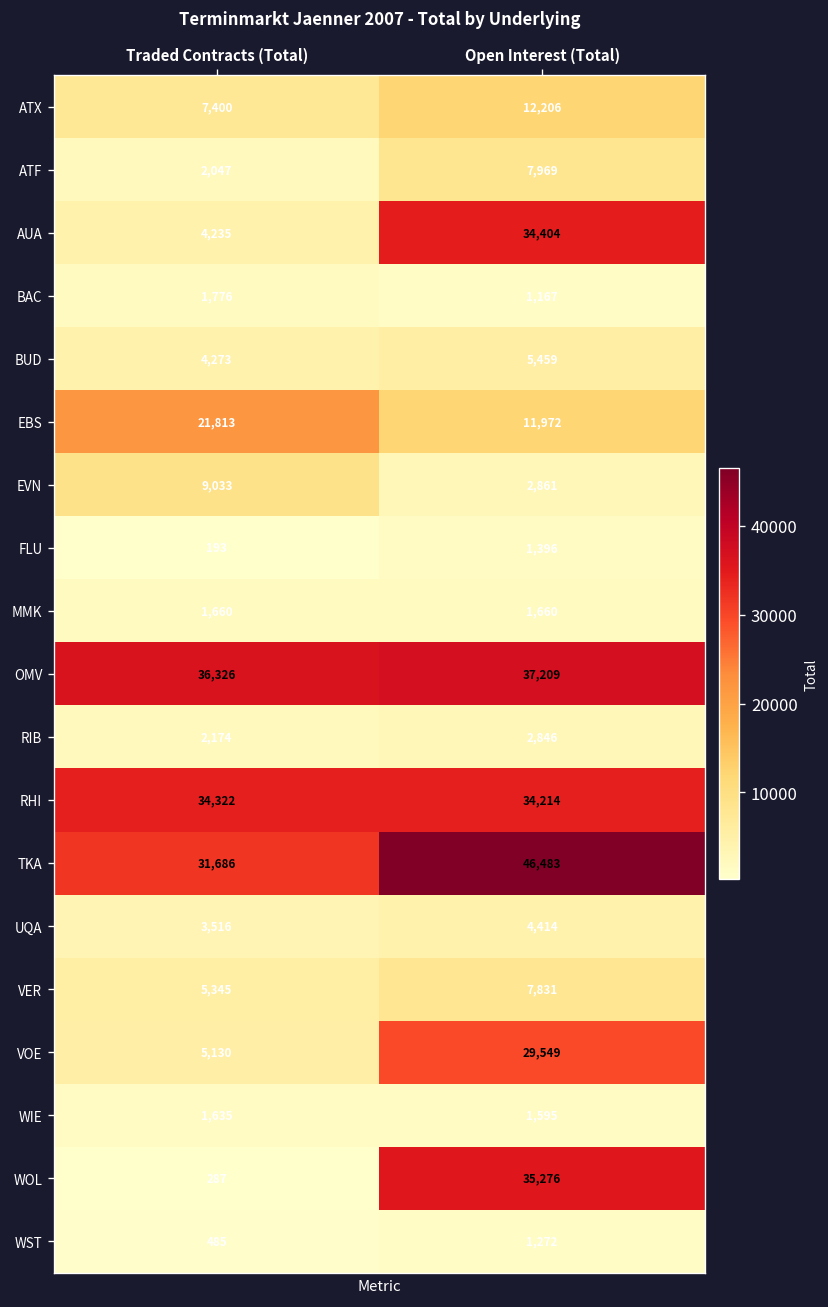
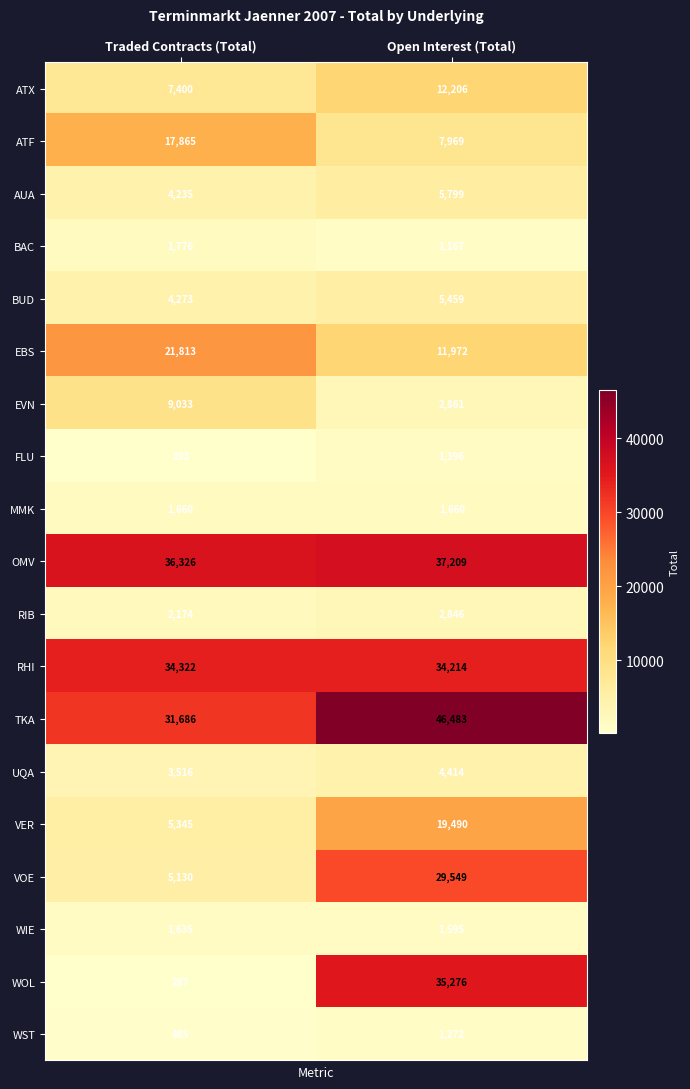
  {
    "ATX": {
      "Traded Contracts (Total)": "7,400",
      "Open Interest (Total)": "12,206"
    },
    "ATF": {
-     "Traded Contracts (Total)": "2,047",
+     "Traded Contracts (Total)": "17,865",
      "Open Interest (Total)": "7,969"
    },
    "AUA": {
      "Traded Contracts (Total)": "4,235",
-     "Open Interest (Total)": "34,404"
+     "Open Interest (Total)": "5,799"
    },
    "BAC": {
      "Traded Contracts (Total)": "1,776",
      "Open Interest (Total)": "1,167"
    },
    "BUD": {
      "Traded Contracts (Total)": "4,273",
      "Open Interest (Total)": "5,459"
    },
    "EBS": {
      "Traded Contracts (Total)": "21,813",
      "Open Interest (Total)": "11,972"
    },
    "EVN": {
      "Traded Contracts (Total)": "9,033",
      "Open Interest (Total)": "2,861"
    },
    "FLU": {
      "Traded Contracts (Total)": "193",
      "Open Interest (Total)": "1,396"
    },
    "MMK": {
      "Traded Contracts (Total)": "1,660",
      "Open Interest (Total)": "1,660"
    },
    "OMV": {
      "Traded Contracts (Total)": "36,326",
      "Open Interest (Total)": "37,209"
    },
    "RIB": {
      "Traded Contracts (Total)": "2,174",
      "Open Interest (Total)": "2,846"
    },
    "RHI": {
      "Traded Contracts (Total)": "34,322",
      "Open Interest (Total)": "34,214"
    },
    "TKA": {
      "Traded Contracts (Total)": "31,686",
      "Open Interest (Total)": "46,483"
    },
    "UQA": {
      "Traded Contracts (Total)": "3,516",
      "Open Interest (Total)": "4,414"
    },
    "VER": {
      "Traded Contracts (Total)": "5,345",
-     "Open Interest (Total)": "7,831"
+     "Open Interest (Total)": "19,490"
    },
    "VOE": {
      "Traded Contracts (Total)": "5,130",
      "Open Interest (Total)": "29,549"
    },
    "WIE": {
      "Traded Contracts (Total)": "1,635",
      "Open Interest (Total)": "1,595"
    },
    "WOL": {
      "Traded Contracts (Total)": "287",
      "Open Interest (Total)": "35,276"
    },
    "WST": {
      "Traded Contracts (Total)": "485",
      "Open Interest (Total)": "1,272"
    }
  }
